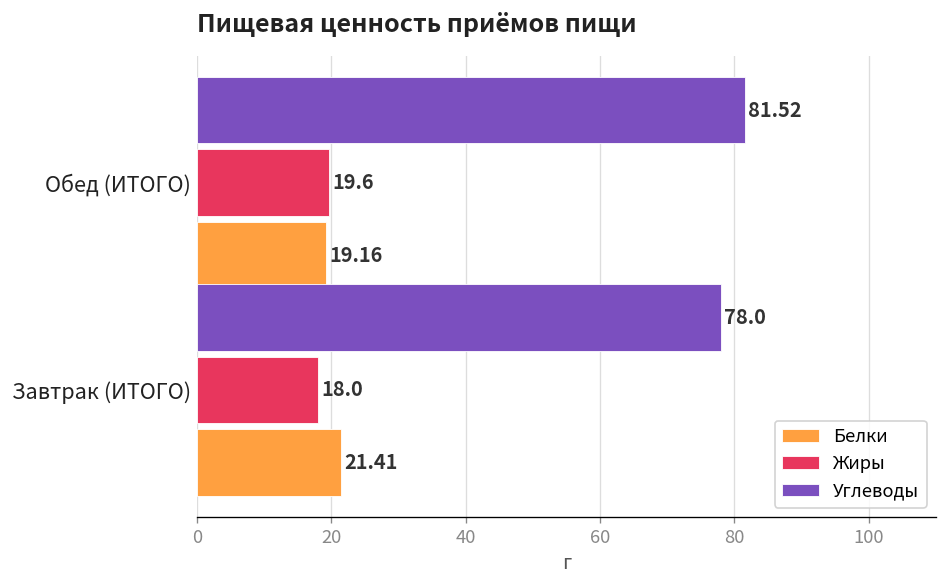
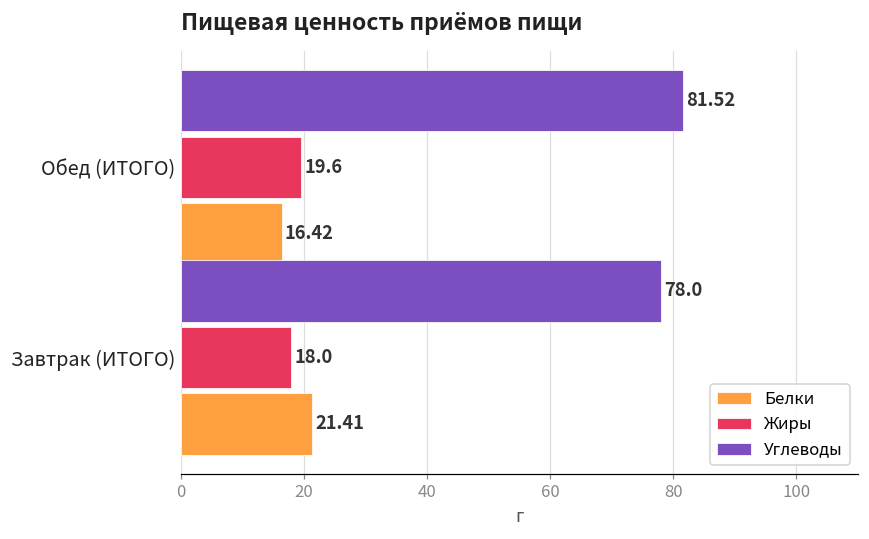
  {
    "Белки": {
-     "Обед (ИТОГО)": 19.16,
+     "Обед (ИТОГО)": 16.42,
      "Завтрак (ИТОГО)": 21.41
    },
    "Жиры": {
      "Обед (ИТОГО)": 19.6,
      "Завтрак (ИТОГО)": 18.0
    },
    "Углеводы": {
      "Обед (ИТОГО)": 81.52,
      "Завтрак (ИТОГО)": 78.0
    }
  }
